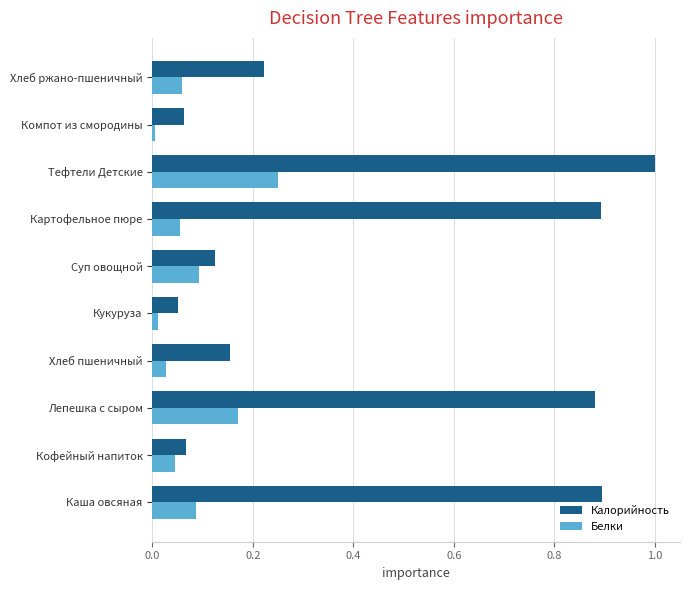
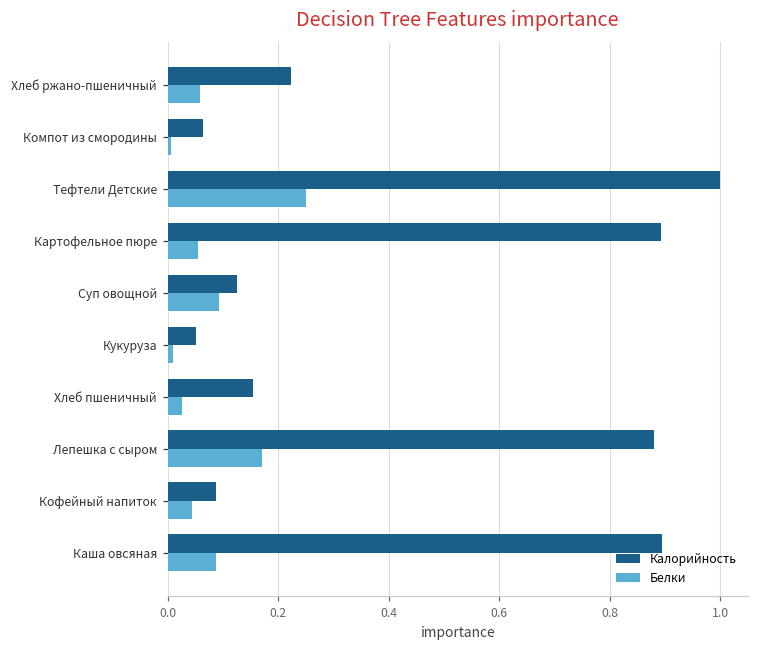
  {
    "Калорийность": {
      "Хлеб ржано-пшеничный": 0.22,
      "Компот из смородины": 0.06,
      "Тефтели Детские": 1.00,
      "Картофельное пюре": 0.89,
      "Суп овощной": 0.13,
      "Кукуруза": 0.05,
      "Хлеб пшеничный": 0.16,
      "Лепешка с сыром": 0.88,
-     "Кофейный напиток": 0.07,
+     "Кофейный напиток": 0.09,
      "Каша овсяная": 0.90
    },
    "Белки": {
      "Хлеб ржано-пшеничный": 0.06,
      "Компот из смородины": 0.01,
      "Тефтели Детские": 0.25,
      "Картофельное пюре": 0.05,
      "Суп овощной": 0.09,
      "Кукуруза": 0.01,
      "Хлеб пшеничный": 0.03,
      "Лепешка с сыром": 0.17,
      "Кофейный напиток": 0.04,
      "Каша овсяная": 0.09
    }
  }
